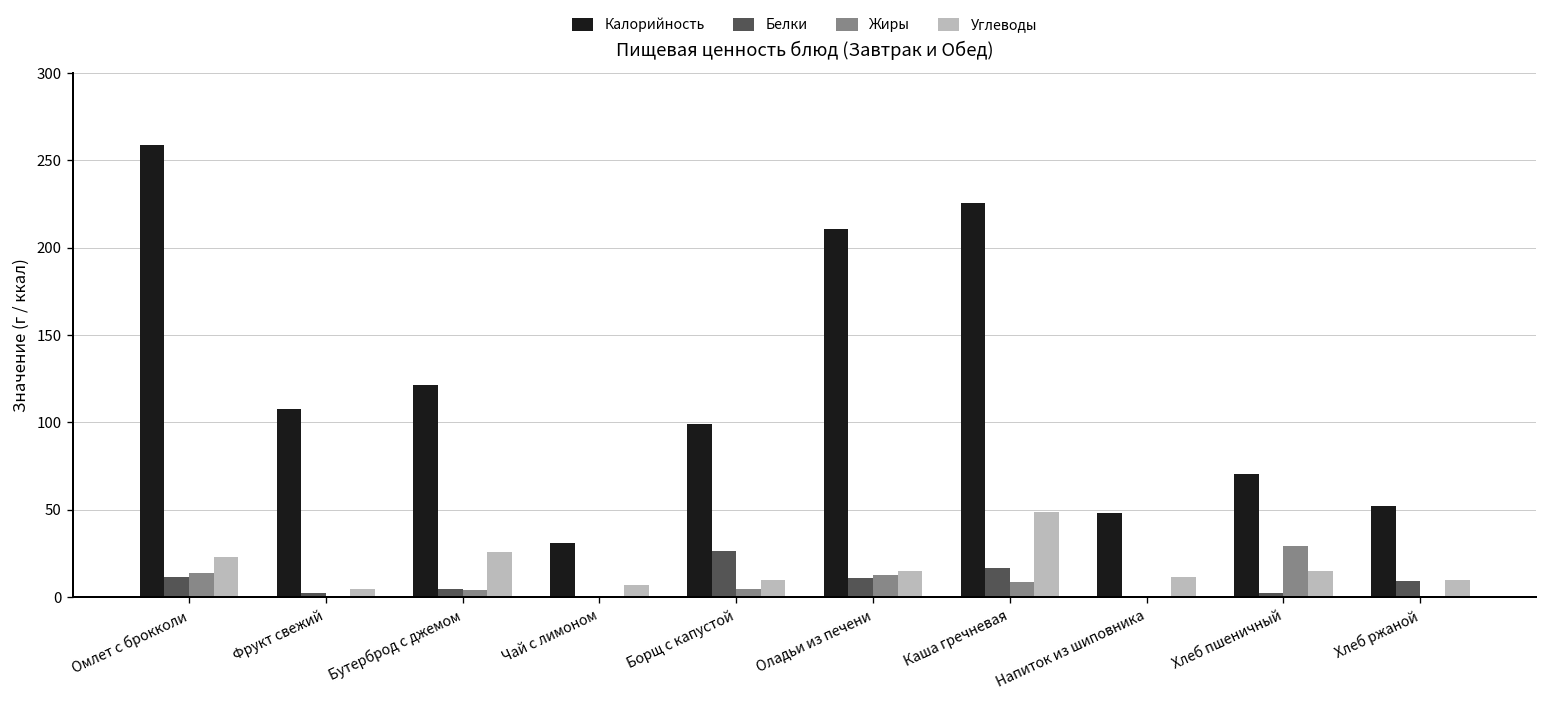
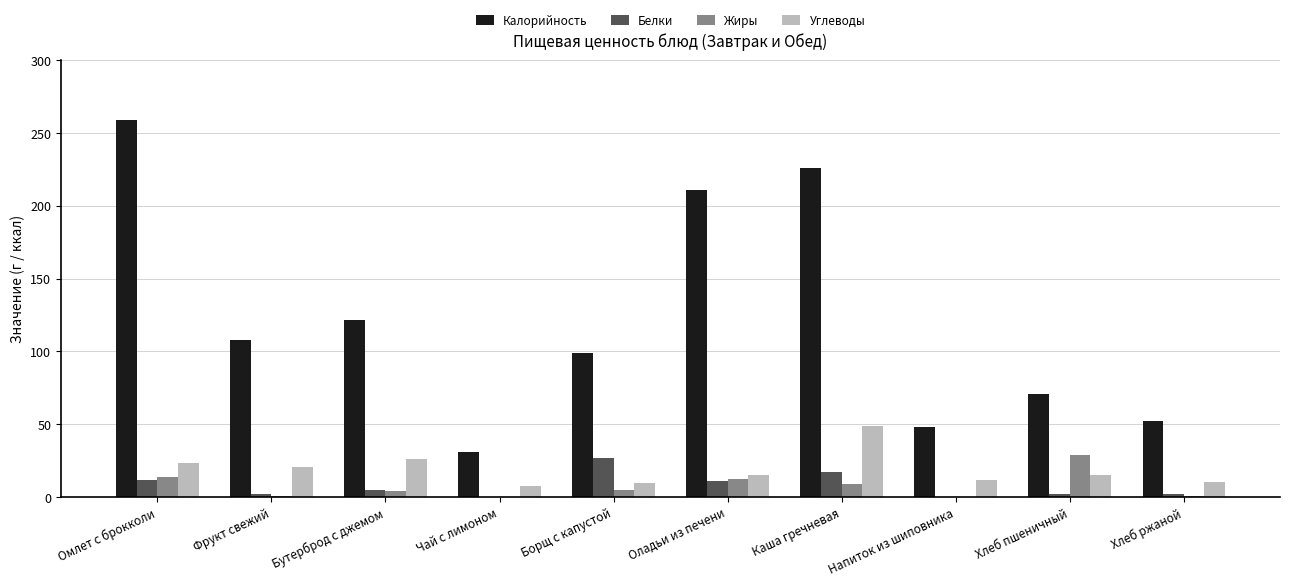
  {
    "Калорийность": {
      "Омлет с брокколи": 259,
      "Фрукт свежий": 108,
      "Бутерброд с джемом": 122,
      "Чай с лимоном": 31,
      "Борщ с капустой": 99,
      "Оладьи из печени": 211,
      "Каша гречневая": 226,
      "Напиток из шиповника": 48,
      "Хлеб пшеничный": 71,
      "Хлеб ржаной": 52
    },
    "Белки": {
      "Омлет с брокколи": 12,
      "Фрукт свежий": 2,
      "Бутерброд с джемом": 5,
      "Борщ с капустой": 27,
      "Оладьи из печени": 11,
      "Каша гречневая": 17,
      "Хлеб пшеничный": 2,
-     "Хлеб ржаной": 9
+     "Хлеб ржаной": 2
    },
    "Жиры": {
      "Омлет с брокколи": 14,
      "Бутерброд с джемом": 4,
      "Чай с лимоном": 0,
      "Борщ с капустой": 5,
      "Оладьи из печени": 13,
      "Каша гречневая": 9,
      "Хлеб пшеничный": 29
    },
    "Углеводы": {
      "Омлет с брокколи": 23,
-     "Фрукт свежий": 5,
+     "Фрукт свежий": 20,
      "Бутерброд с джемом": 26,
      "Чай с лимоном": 7,
      "Борщ с капустой": 10,
      "Оладьи из печени": 15,
      "Каша гречневая": 49,
      "Напиток из шиповника": 11,
      "Хлеб пшеничный": 15,
      "Хлеб ржаной": 10
    }
  }
